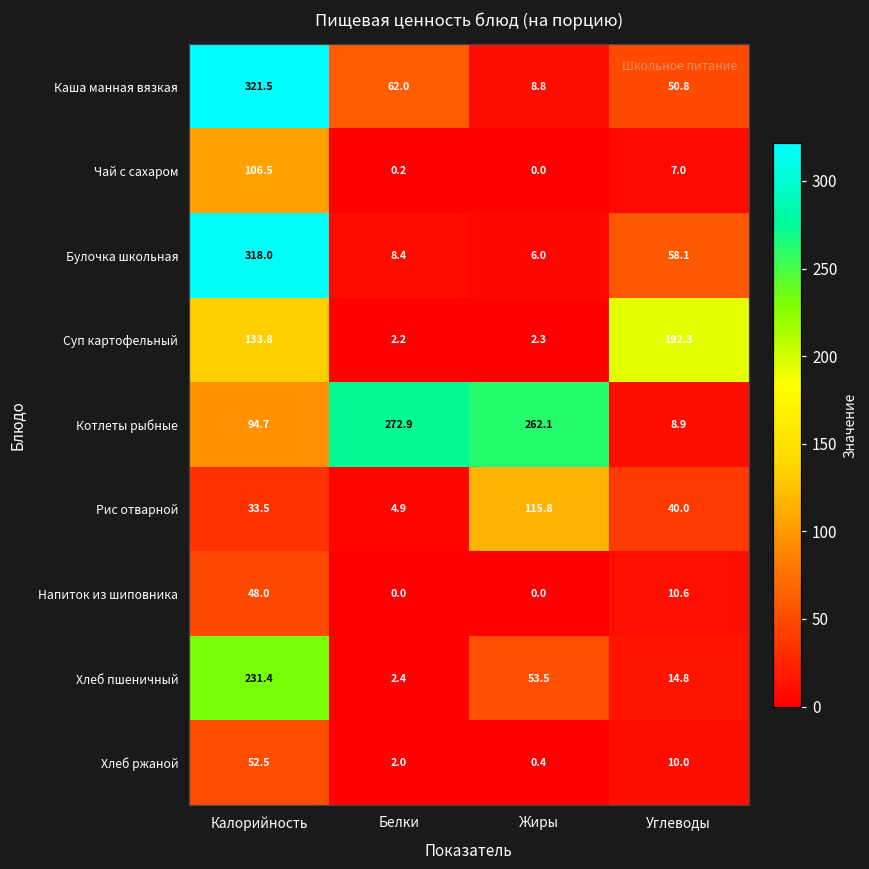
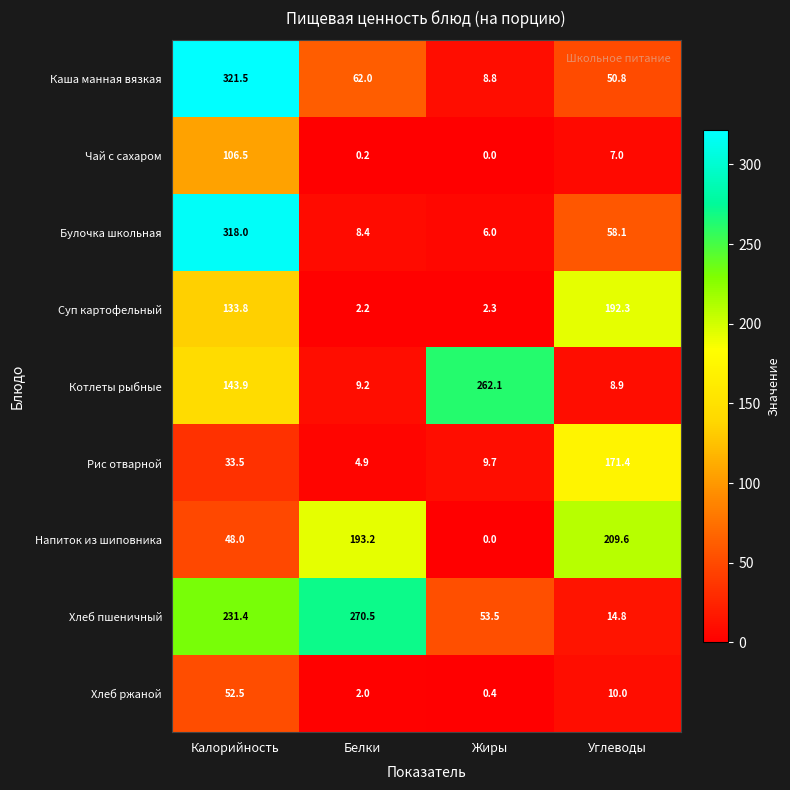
  {
    "Каша манная вязкая": {
      "Калорийность": 321.5,
      "Белки": 62.0,
      "Жиры": 8.8
    },
    "Чай с сахаром": {
      "Калорийность": 106.5,
      "Белки": 0.2,
      "Жиры": 0.0,
      "Углеводы": 7.0
    },
    "Булочка школьная": {
      "Калорийность": 318.0,
      "Белки": 8.4,
      "Жиры": 6.0,
      "Углеводы": 58.1
    },
    "Суп картофельный": {
      "Калорийность": 133.8,
      "Белки": 2.2,
      "Жиры": 2.3,
      "Углеводы": 192.3
    },
    "Котлеты рыбные": {
-     "Калорийность": 94.7,
-     "Белки": 272.9,
+     "Калорийность": 143.9,
+     "Белки": 9.2,
      "Жиры": 262.1,
      "Углеводы": 8.9
    },
    "Рис отварной": {
      "Калорийность": 33.5,
      "Белки": 4.9,
-     "Жиры": 115.8,
-     "Углеводы": 40.0
+     "Жиры": 9.7,
+     "Углеводы": 171.4
    },
    "Напиток из шиповника": {
      "Калорийность": 48.0,
-     "Белки": 0.0,
+     "Белки": 193.2,
      "Жиры": 0.0,
-     "Углеводы": 10.6
+     "Углеводы": 209.6
    },
    "Хлеб пшеничный": {
      "Калорийность": 231.4,
-     "Белки": 2.4,
+     "Белки": 270.5,
      "Жиры": 53.5,
      "Углеводы": 14.8
    },
    "Хлеб ржаной": {
      "Калорийность": 52.5,
      "Белки": 2.0,
      "Жиры": 0.4,
      "Углеводы": 10.0
    }
  }
